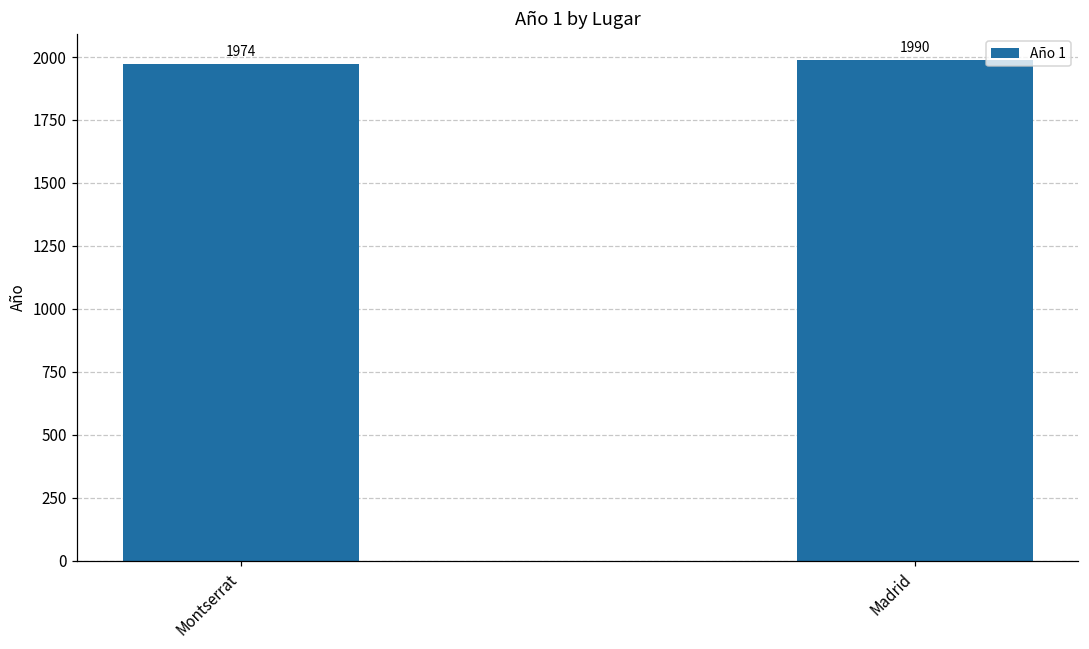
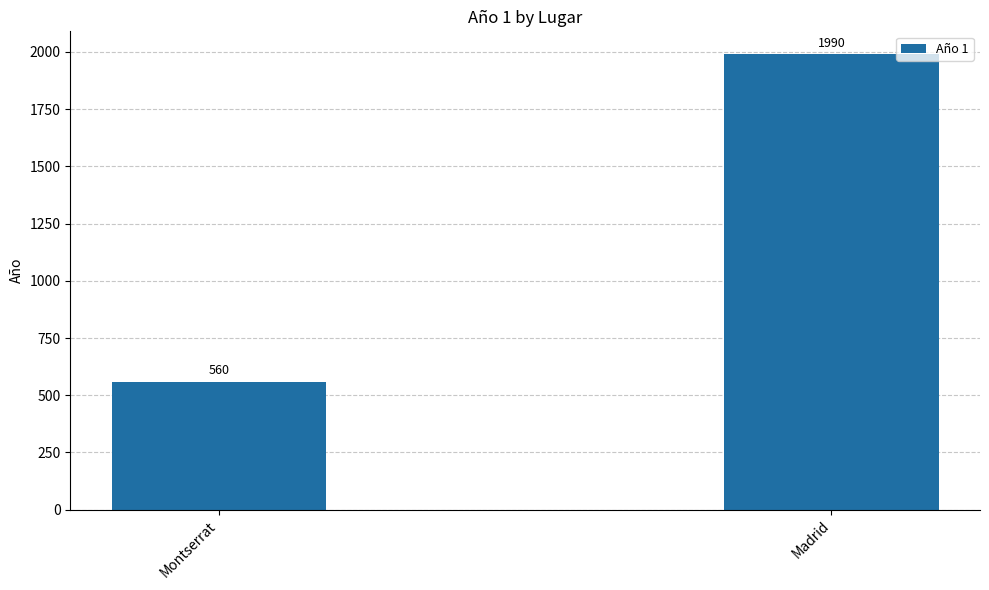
  {
-   "Montserrat": 1974,
+   "Montserrat": 560,
    "Madrid": 1990
  }
